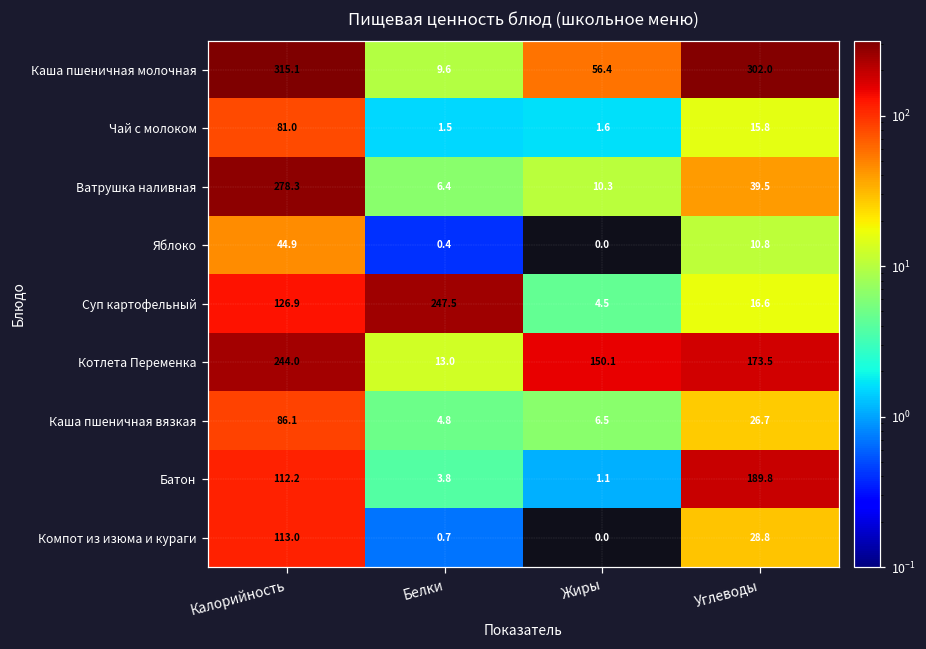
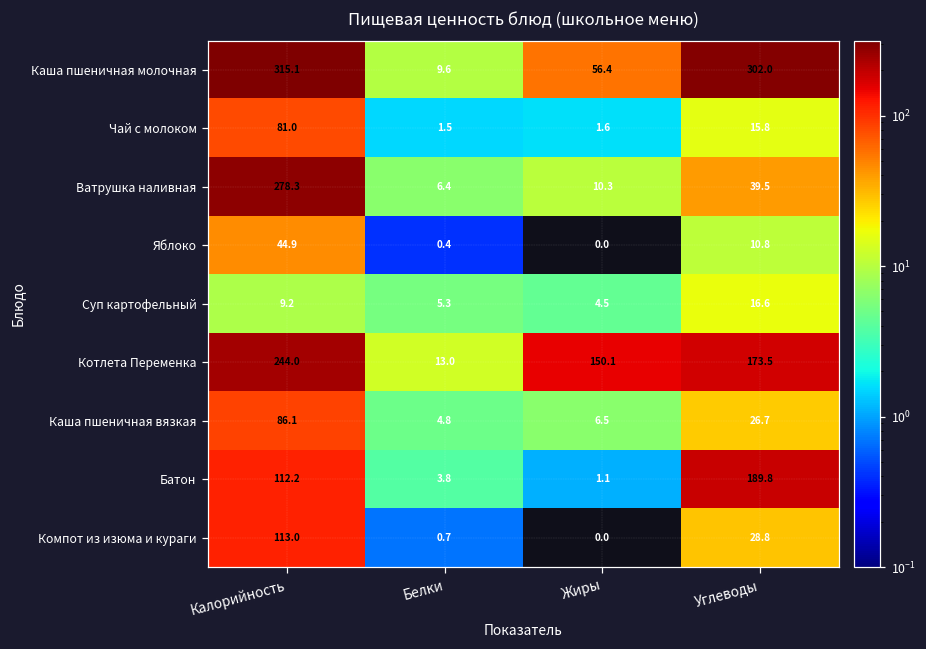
  {
    "Каша пшеничная молочная": {
      "Калорийность": 315.1,
      "Белки": 9.6,
      "Жиры": 56.4,
      "Углеводы": 302.0
    },
    "Чай с молоком": {
      "Калорийность": 81.0,
      "Белки": 1.5,
      "Жиры": 1.6,
      "Углеводы": 15.8
    },
    "Ватрушка наливная": {
      "Калорийность": 278.3,
      "Белки": 6.4,
      "Жиры": 10.3,
      "Углеводы": 39.5
    },
    "Яблоко": {
      "Калорийность": 44.9,
      "Белки": 0.4,
      "Жиры": 0.0,
      "Углеводы": 10.8
    },
    "Суп картофельный": {
-     "Калорийность": 126.9,
-     "Белки": 247.5,
+     "Калорийность": 9.2,
+     "Белки": 5.3,
      "Жиры": 4.5,
      "Углеводы": 16.6
    },
    "Котлета Переменка": {
      "Калорийность": 244.0,
      "Белки": 13.0,
      "Жиры": 150.1,
      "Углеводы": 173.5
    },
    "Каша пшеничная вязкая": {
      "Калорийность": 86.1,
      "Белки": 4.8,
      "Жиры": 6.5,
      "Углеводы": 26.7
    },
    "Батон": {
      "Калорийность": 112.2,
      "Белки": 3.8,
      "Жиры": 1.1,
      "Углеводы": 189.8
    },
    "Компот из изюма и кураги": {
      "Калорийность": 113.0,
      "Белки": 0.7,
      "Жиры": 0.0,
      "Углеводы": 28.8
    }
  }
